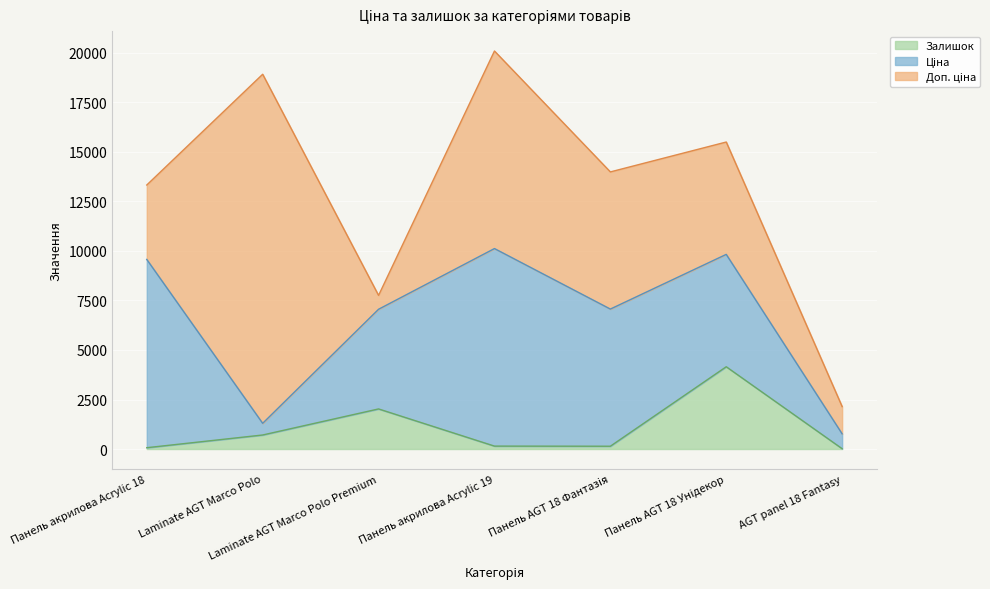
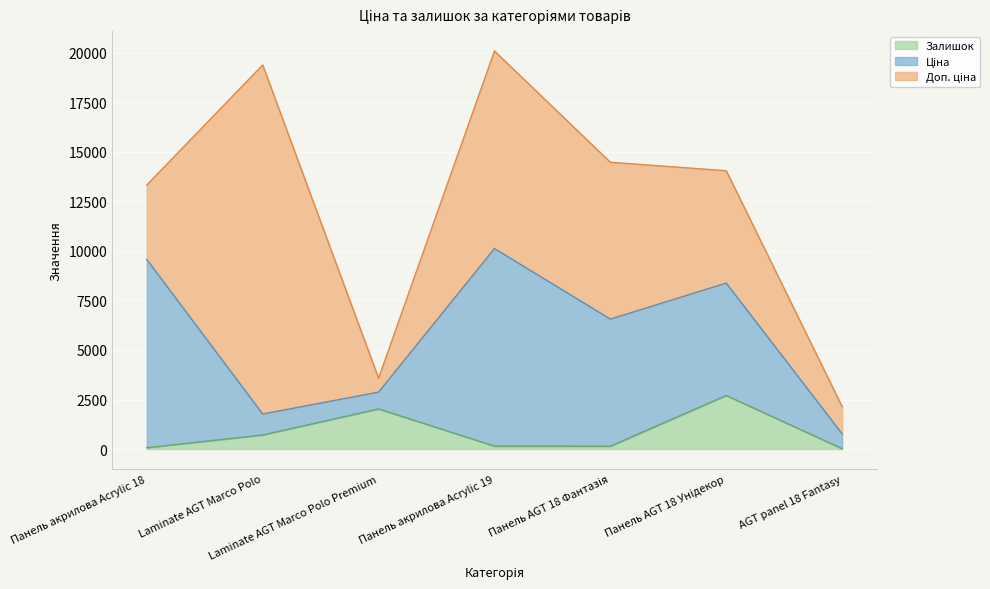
  {
    "Залишок": {
      "Панель акрилова Acrylic 18": 100,
      "Laminate AGT Marco Polo": 700,
      "Laminate AGT Marco Polo Premium": 2000,
      "Панель акрилова Acrylic 19": 100,
      "Панель AGT 18 Фантазія": 100,
-     "Панель AGT 18 Унідекор": 4200,
+     "Панель AGT 18 Унідекор": 2700,
      "AGT panel 18 Fantasy": 0
    },
    "Ціна": {
      "Панель акрилова Acrylic 18": 9500,
-     "Laminate AGT Marco Polo": 600,
-     "Laminate AGT Marco Polo Premium": 5000,
+     "Laminate AGT Marco Polo": 1100,
+     "Laminate AGT Marco Polo Premium": 800,
      "Панель акрилова Acrylic 19": 10000,
-     "Панель AGT 18 Фантазія": 6900,
+     "Панель AGT 18 Фантазія": 6400,
      "Панель AGT 18 Унідекор": 5700,
      "AGT panel 18 Fantasy": 800
    },
    "Доп. ціна": {
      "Панель акрилова Acrylic 18": 3800,
      "Laminate AGT Marco Polo": 17600,
      "Laminate AGT Marco Polo Premium": 700,
      "Панель акрилова Acrylic 19": 10000,
-     "Панель AGT 18 Фантазія": 6900,
+     "Панель AGT 18 Фантазія": 7900,
      "Панель AGT 18 Унідекор": 5700,
      "AGT panel 18 Fantasy": 1400
    }
  }
